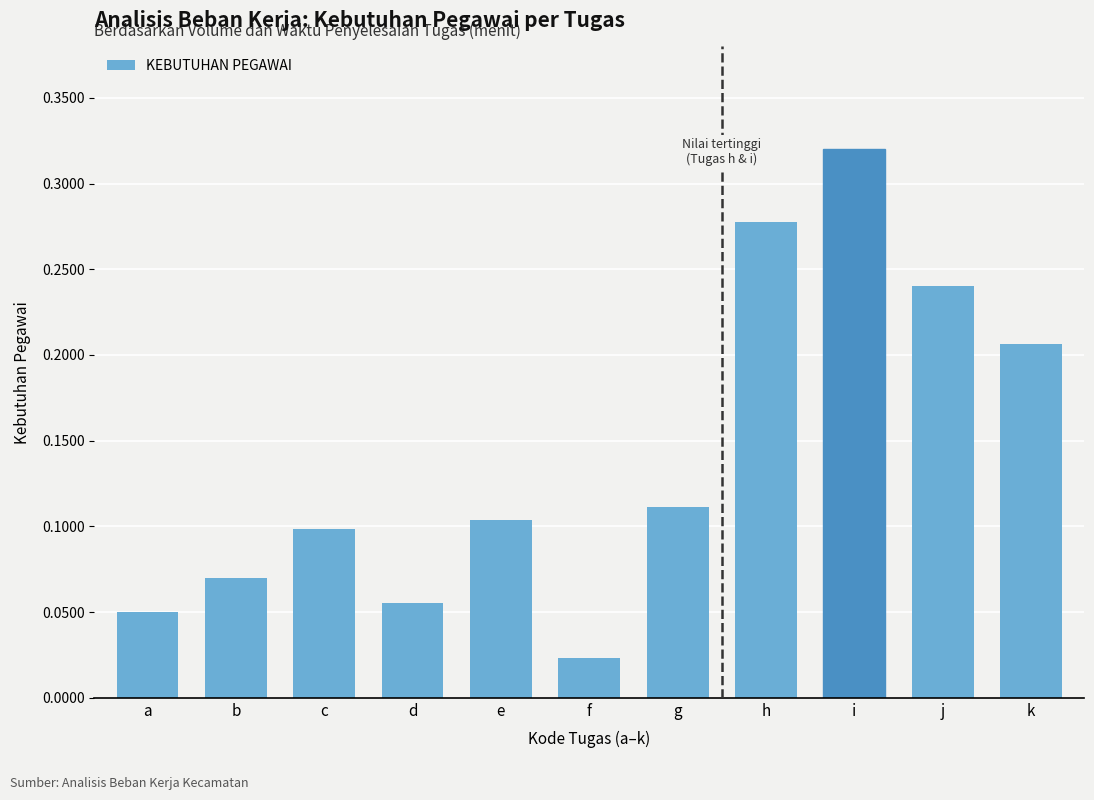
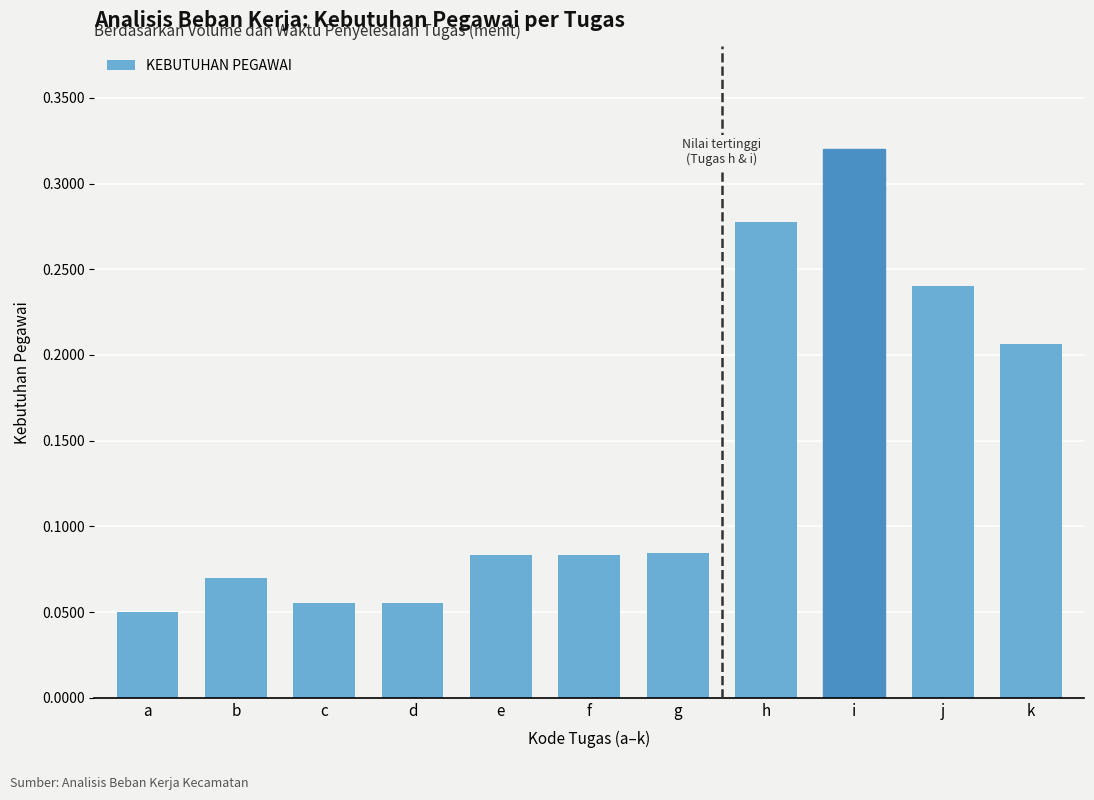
  {
    "a": 0.050,
    "b": 0.070,
-   "c": 0.099,
+   "c": 0.056,
    "d": 0.056,
-   "e": 0.104,
-   "f": 0.023,
-   "g": 0.111,
+   "e": 0.083,
+   "f": 0.083,
+   "g": 0.085,
    "h": 0.278,
    "i": 0.320,
    "j": 0.240,
    "k": 0.207
  }
